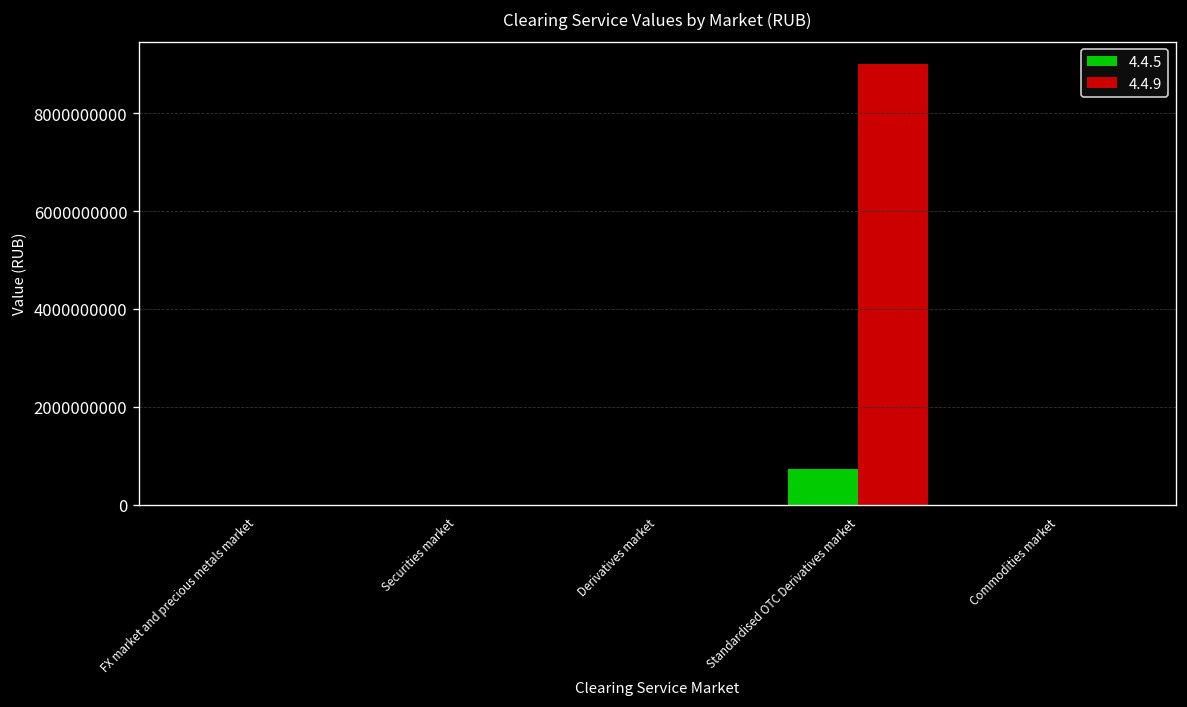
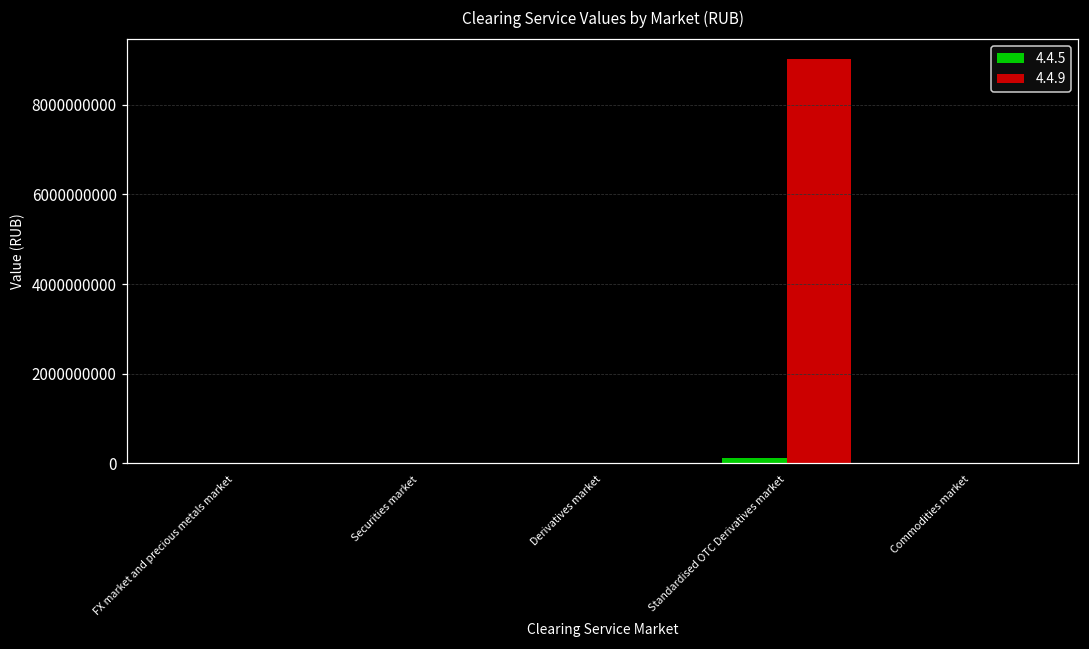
  {
    "4.4.5": {
      "FX market and precious metals market": 0,
      "Securities market": 0,
      "Derivatives market": 0,
-     "Standardised OTC Derivatives market": 700000000,
+     "Standardised OTC Derivatives market": 100000000,
      "Commodities market": 0
    },
    "4.4.9": {
      "FX market and precious metals market": 0,
      "Securities market": 0,
      "Derivatives market": 0,
      "Standardised OTC Derivatives market": 9000000000,
      "Commodities market": 0
    }
  }
